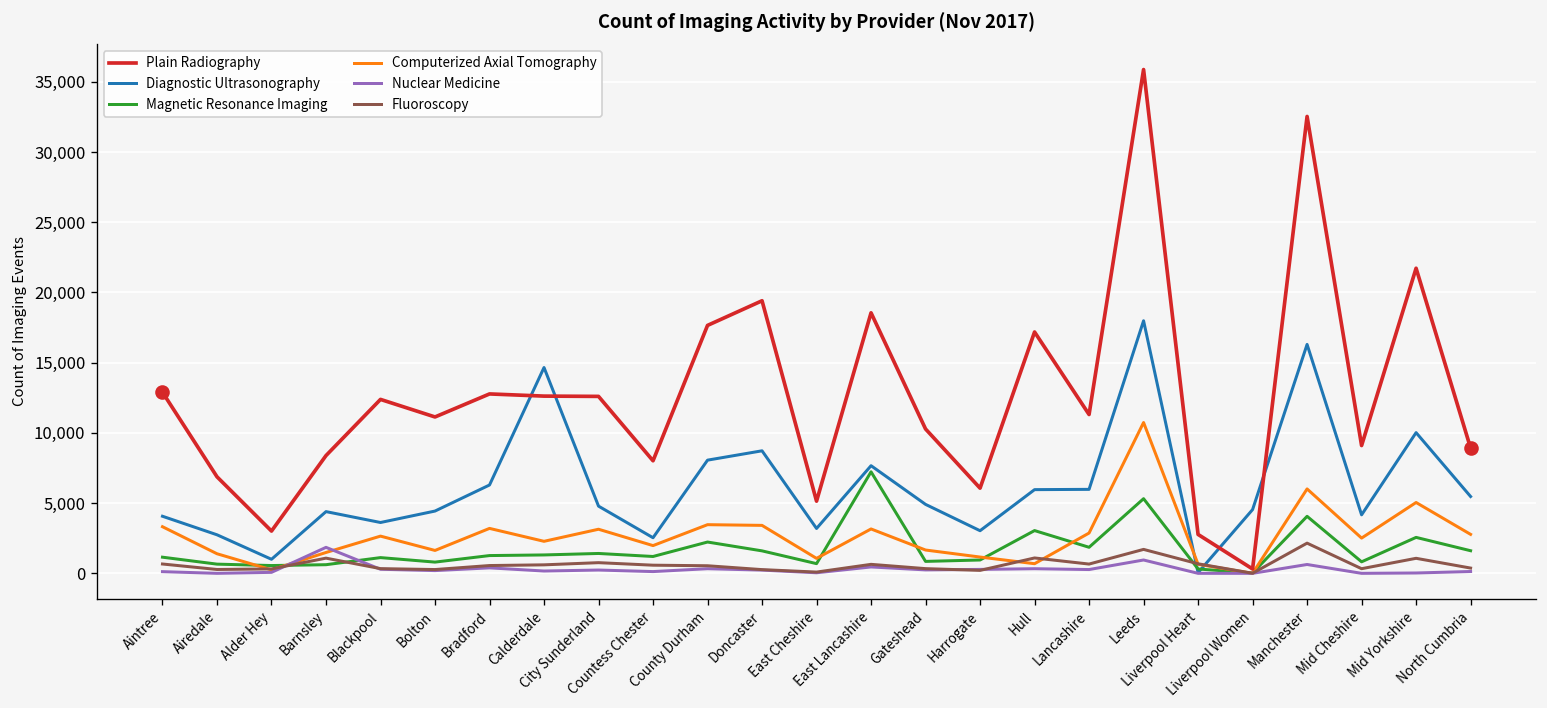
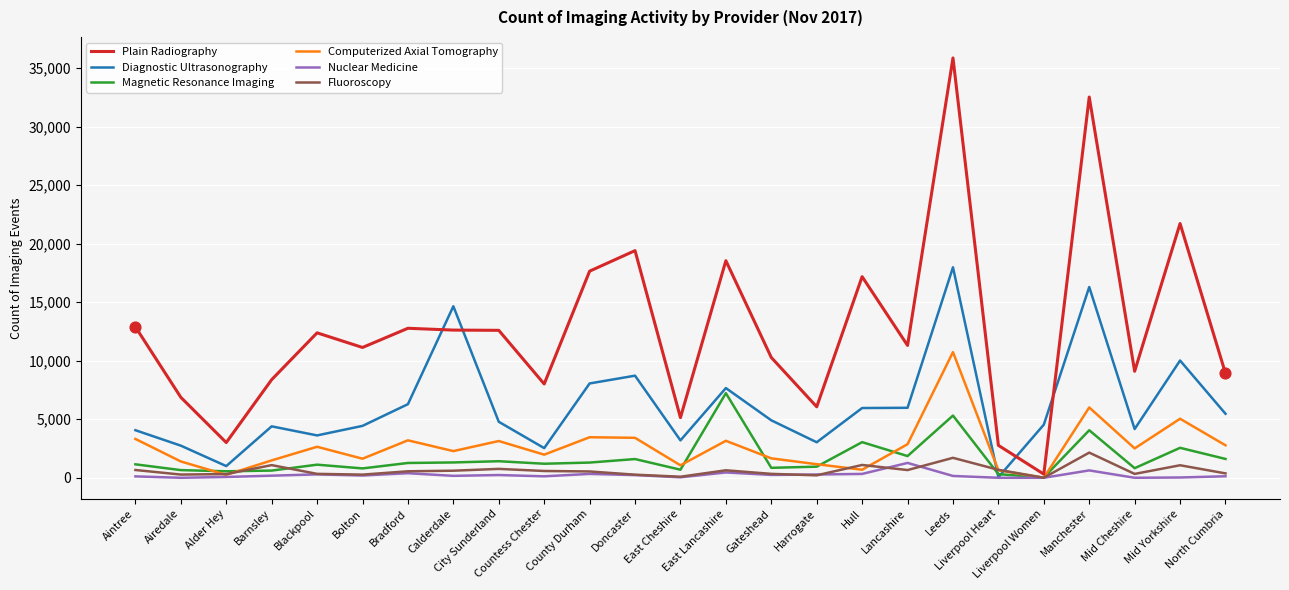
  {
    "Diagnostic Ultrasonography": {
      "Aintree": "4,100",
      "Airedale": "2,700",
      "Alder Hey": "1,000",
      "Barnsley": "4,400",
      "Blackpool": "3,600",
      "Bolton": "4,400",
      "Bradford": "6,300",
      "Calderdale": "14,700",
      "City Sunderland": "4,800",
      "Countess Chester": "2,500",
      "County Durham": "8,100",
      "Doncaster": "8,700",
      "East Cheshire": "3,200",
      "East Lancashire": "7,700",
      "Gateshead": "4,900",
      "Harrogate": "3,000",
      "Hull": "6,000",
      "Lancashire": "6,000",
      "Leeds": "18,000",
      "Liverpool Women": "4,500",
      "Manchester": "16,300",
      "Mid Cheshire": "4,200",
      "Mid Yorkshire": "10,000",
      "North Cumbria": "5,500"
    },
    "Magnetic Resonance Imaging": {
      "Aintree": "1,200",
      "Airedale": "700",
      "Alder Hey": "600",
      "Barnsley": "600",
      "Blackpool": "1,100",
      "Bolton": "800",
      "Bradford": "1,300",
      "Calderdale": "1,300",
      "City Sunderland": "1,400",
      "Countess Chester": "1,200",
-     "County Durham": "2,200",
+     "County Durham": "1,300",
      "Doncaster": "1,600",
      "East Cheshire": "700",
      "East Lancashire": "7,200",
      "Gateshead": "900",
      "Hull": "3,000",
      "Lancashire": "1,900",
      "Leeds": "5,300",
      "Liverpool Heart": "300",
      "Manchester": "4,100",
      "Mid Cheshire": "800",
      "Mid Yorkshire": "2,600",
      "North Cumbria": "1,600"
    },
    "Computerized Axial Tomography": {
      "Aintree": "3,300",
      "Airedale": "1,400",
      "Barnsley": "1,500",
      "Blackpool": "2,700",
      "Bolton": "1,600",
      "Bradford": "3,200",
      "Calderdale": "2,300",
      "City Sunderland": "3,100",
      "Countess Chester": "2,000",
      "County Durham": "3,500",
      "Doncaster": "3,400",
      "East Cheshire": "1,100",
      "East Lancashire": "3,200",
      "Gateshead": "1,700",
      "Hull": "700",
      "Lancashire": "2,900",
      "Leeds": "10,700",
      "Manchester": "6,000",
      "Mid Cheshire": "2,500",
      "Mid Yorkshire": "5,000",
      "North Cumbria": "2,800"
    },
    "Nuclear Medicine": {
      "Aintree": "100",
      "Airedale": "0",
-     "Barnsley": "1,900",
+     "Barnsley": "200",
      "Calderdale": "200",
      "City Sunderland": "200",
      "Countess Chester": "100",
      "Hull": "300",
-     "Lancashire": "300",
-     "Leeds": "1,000",
+     "Lancashire": "1,300",
+     "Leeds": "200",
      "Manchester": "600",
      "Mid Cheshire": "0",
      "Mid Yorkshire": "0",
      "North Cumbria": "100"
    },
    "Fluoroscopy": {
      "Aintree": "700",
      "Airedale": "300",
      "Barnsley": "1,100",
      "Calderdale": "600",
      "City Sunderland": "800",
      "Countess Chester": "600",
      "Hull": "1,100",
      "Lancashire": "700",
      "Leeds": "1,700",
      "Manchester": "2,200",
      "Mid Cheshire": "300",
      "Mid Yorkshire": "1,100",
      "North Cumbria": "400"
    }
  }
